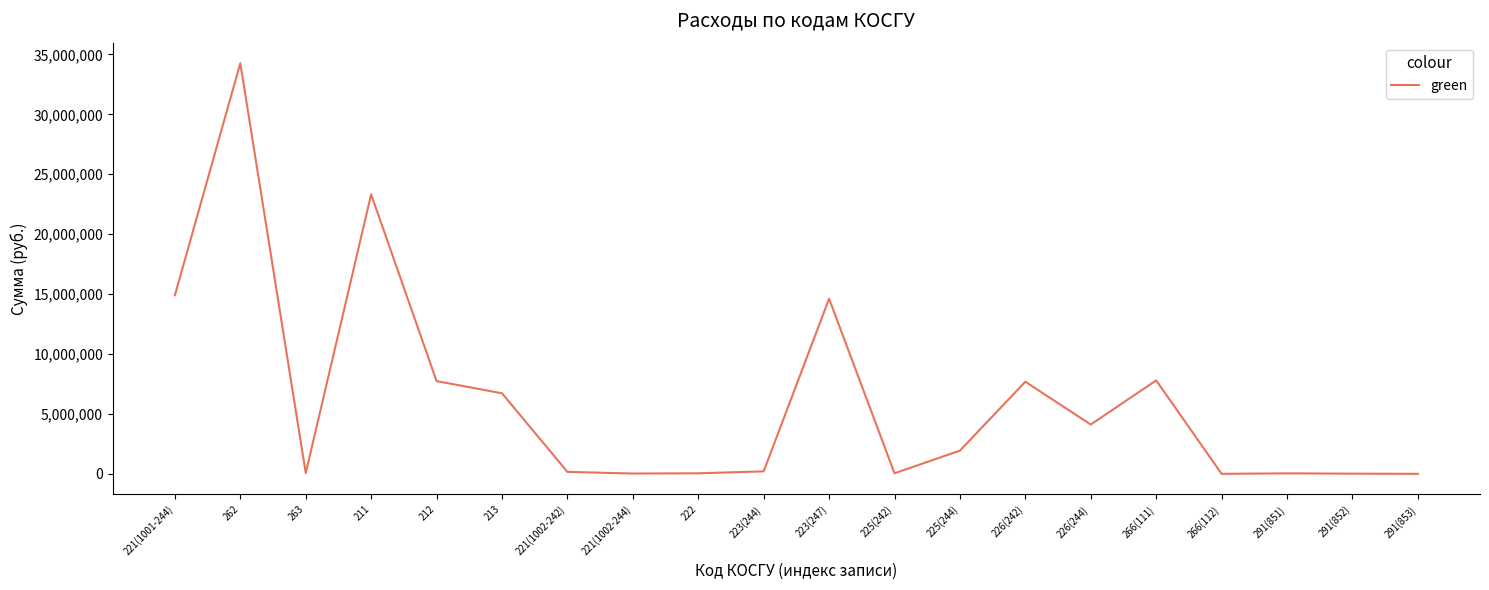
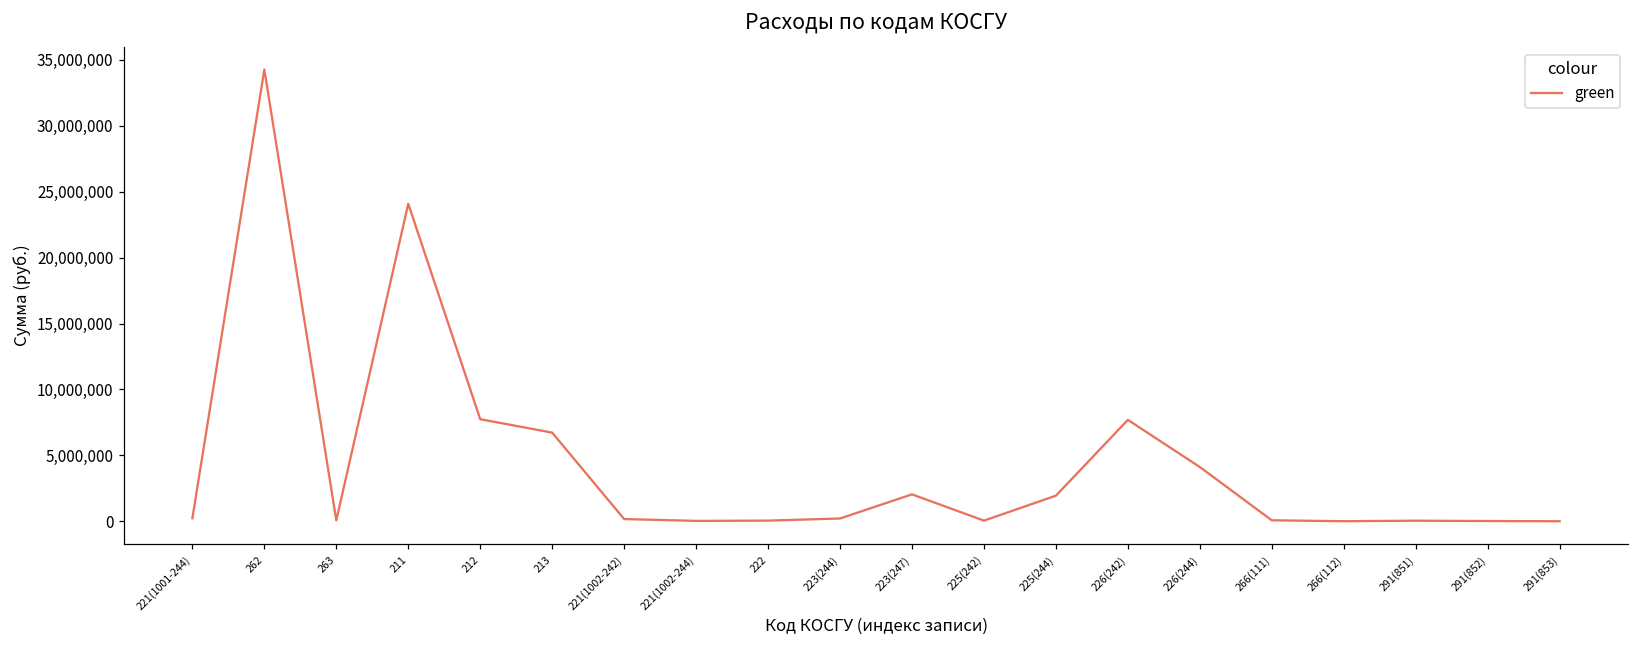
  {
-   "221(1001-244)": "14,900,000",
+   "221(1001-244)": "200,000",
    "262": "34,300,000",
    "263": "100,000",
-   "211": "23,300,000",
+   "211": "24,100,000",
    "212": "7,700,000",
    "213": "6,700,000",
    "221(1002-242)": "200,000",
    "221(1002-244)": "0",
    "222": "0",
    "223(244)": "200,000",
-   "223(247)": "14,600,000",
+   "223(247)": "2,000,000",
    "225(242)": "0",
    "225(244)": "1,900,000",
    "226(242)": "7,700,000",
    "226(244)": "4,100,000",
-   "266(111)": "7,800,000",
+   "266(111)": "100,000",
    "266(112)": "0",
    "291(851)": "0",
    "291(852)": "0",
    "291(853)": "0"
  }
